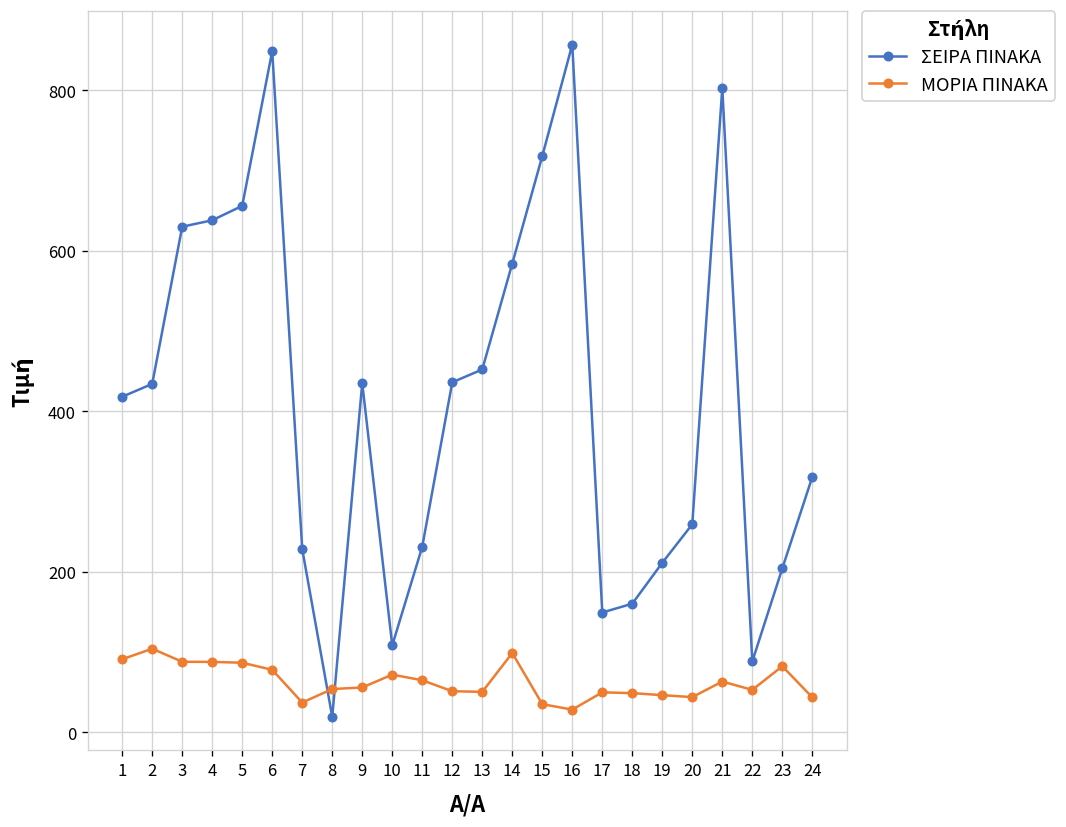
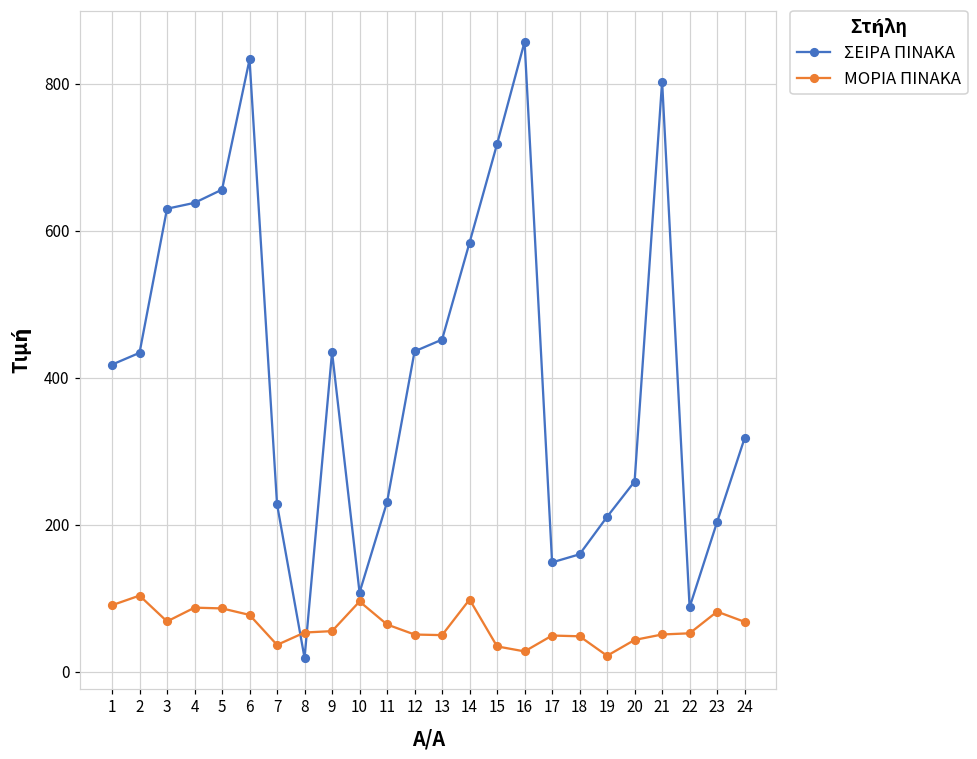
  {
    "ΣΕΙΡΑ ΠΙΝΑΚΑ": {
      "1": 420,
      "2": 430,
      "3": 630,
      "4": 640,
      "5": 660,
-     "6": 850,
+     "6": 830,
      "7": 230,
      "8": 20,
      "9": 440,
      "10": 110,
      "11": 230,
      "12": 440,
      "13": 450,
      "14": 580,
      "15": 720,
      "16": 860,
      "17": 150,
      "18": 160,
      "19": 210,
      "20": 260,
      "21": 800,
      "22": 90,
      "23": 200,
      "24": 320
    },
    "ΜΟΡΙΑ ΠΙΝΑΚΑ": {
      "1": 90,
      "2": 100,
-     "3": 90,
+     "3": 70,
      "4": 90,
      "5": 90,
      "6": 80,
      "7": 40,
      "8": 50,
      "9": 60,
-     "10": 70,
+     "10": 100,
      "11": 60,
      "12": 50,
      "13": 50,
      "14": 100,
      "15": 30,
      "16": 30,
      "17": 50,
      "18": 50,
-     "19": 50,
+     "19": 20,
      "20": 40,
-     "21": 60,
+     "21": 50,
      "22": 50,
      "23": 80,
-     "24": 40
+     "24": 70
    }
  }
